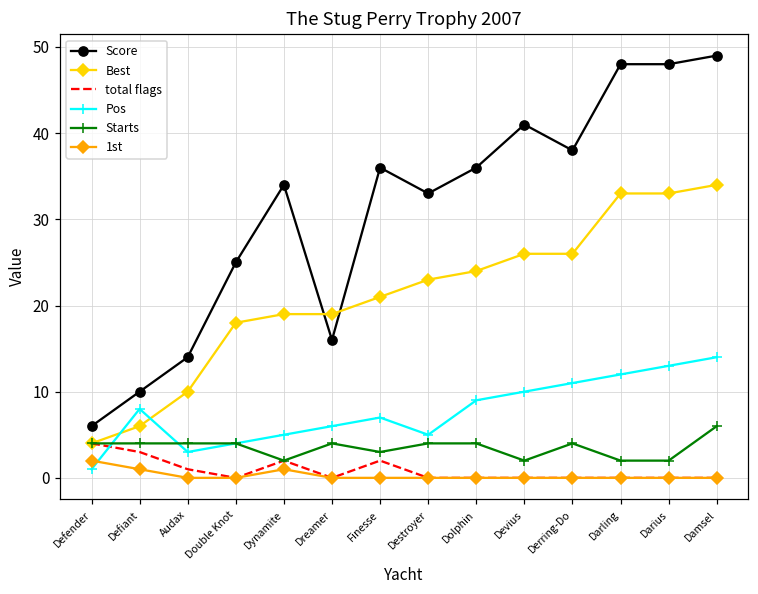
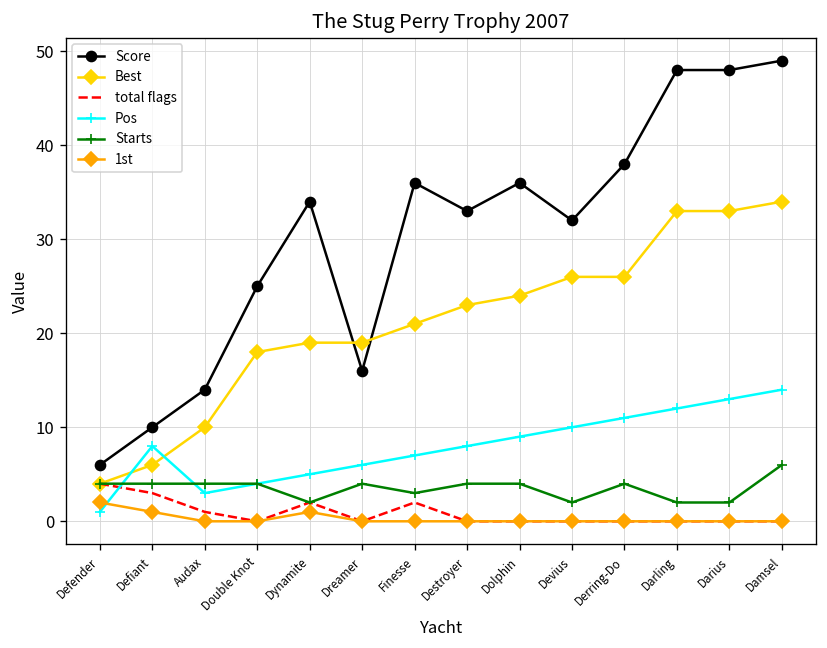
  {
    "Score": {
      "Defender": 6,
      "Defiant": 10,
      "Audax": 14,
      "Double Knot": 25,
      "Dynamite": 34,
      "Dreamer": 16,
      "Finesse": 36,
      "Destroyer": 33,
      "Dolphin": 36,
-     "Devius": 41,
+     "Devius": 32,
      "Derring-Do": 38,
      "Darling": 48,
      "Darius": 48,
      "Damsel": 49
    },
    "total flags": {
      "Defiant": 3,
      "Audax": 1,
      "Finesse": 2
    },
    "Pos": {
      "Defender": 1,
      "Defiant": 8,
      "Audax": 3,
      "Dynamite": 5,
      "Dreamer": 6,
      "Finesse": 7,
-     "Destroyer": 5,
+     "Destroyer": 8,
      "Dolphin": 9,
      "Devius": 10,
      "Derring-Do": 11,
      "Darling": 12,
      "Darius": 13,
      "Damsel": 14
    },
    "Starts": {
      "Defiant": 4,
      "Audax": 4,
      "Dreamer": 4,
      "Finesse": 3,
      "Destroyer": 4,
      "Dolphin": 4,
      "Devius": 2,
      "Derring-Do": 4,
      "Darling": 2,
      "Darius": 2,
      "Damsel": 6
    }
  }
